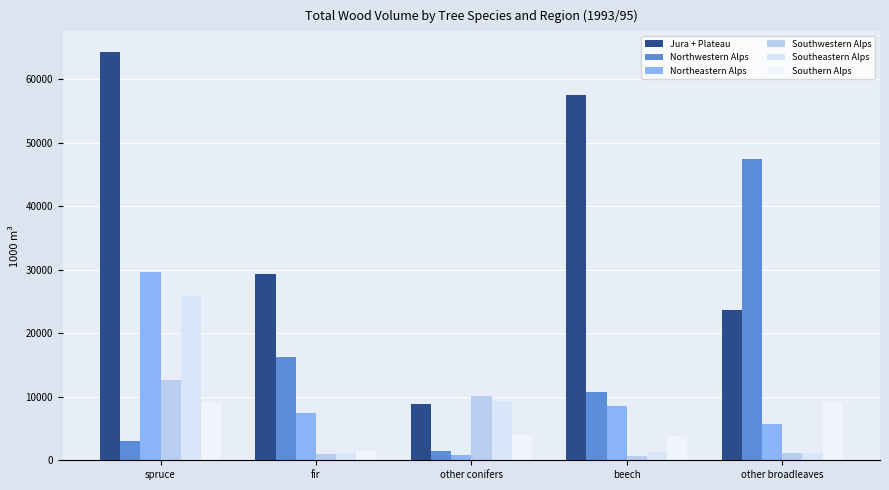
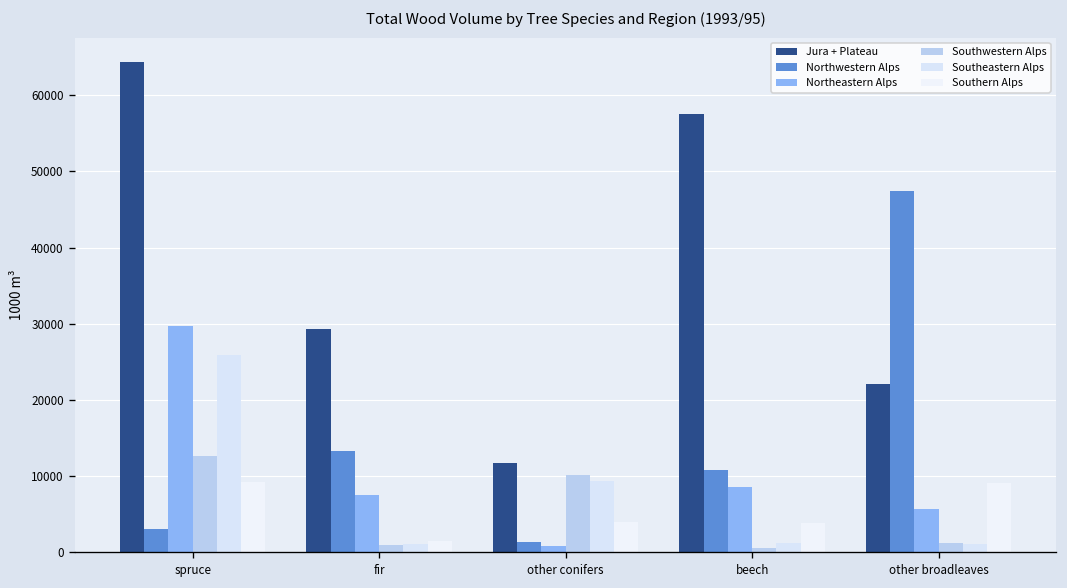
  {
    "Jura + Plateau": {
      "spruce": 64000,
      "fir": 29000,
-     "other conifers": 9000,
+     "other conifers": 12000,
      "beech": 58000,
-     "other broadleaves": 24000
+     "other broadleaves": 22000
    },
    "Northwestern Alps": {
      "spruce": 3000,
-     "fir": 16000,
+     "fir": 13000,
      "other conifers": 1000,
      "beech": 11000,
      "other broadleaves": 47000
    }
  }
